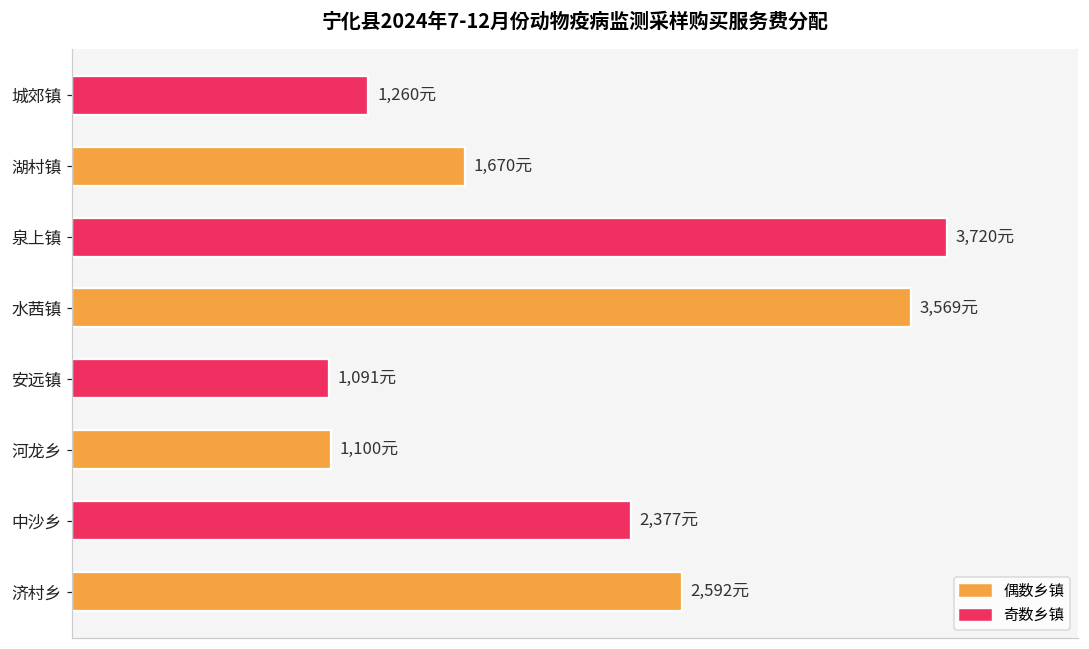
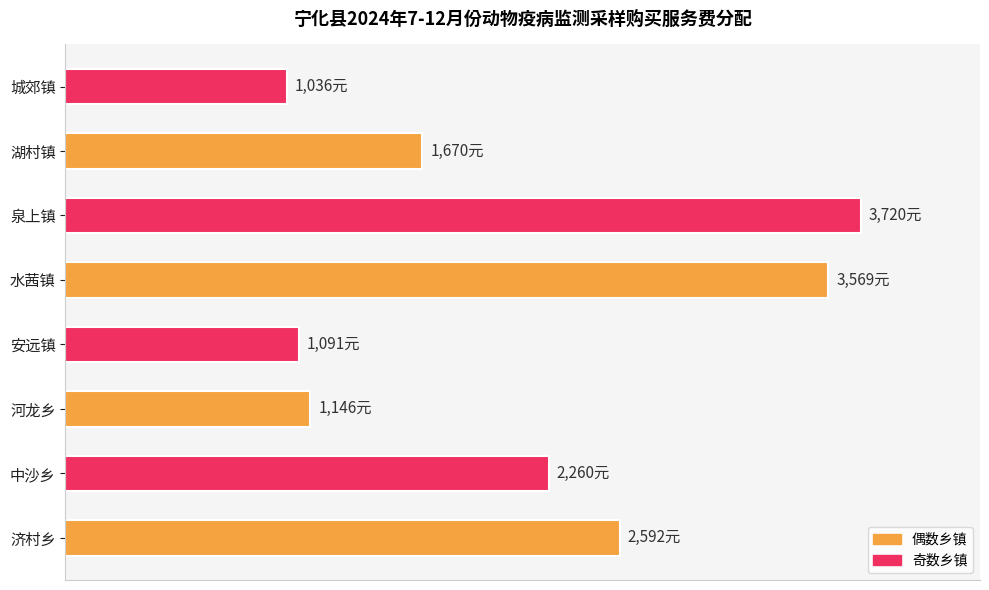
  {
-   "城郊镇": "1,260元",
+   "城郊镇": "1,036元",
    "湖村镇": "1,670元",
    "泉上镇": "3,720元",
    "水茜镇": "3,569元",
    "安远镇": "1,091元",
-   "河龙乡": "1,100元",
-   "中沙乡": "2,377元",
+   "河龙乡": "1,146元",
+   "中沙乡": "2,260元",
    "济村乡": "2,592元"
  }
